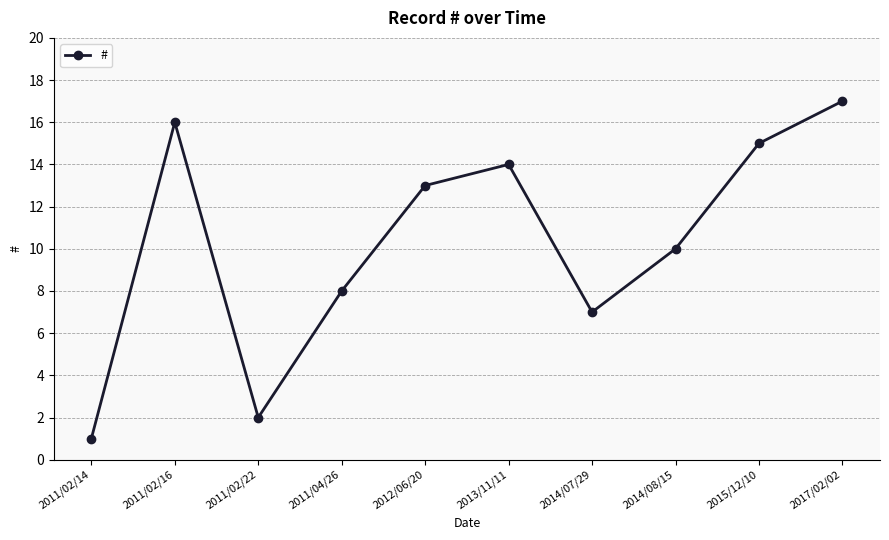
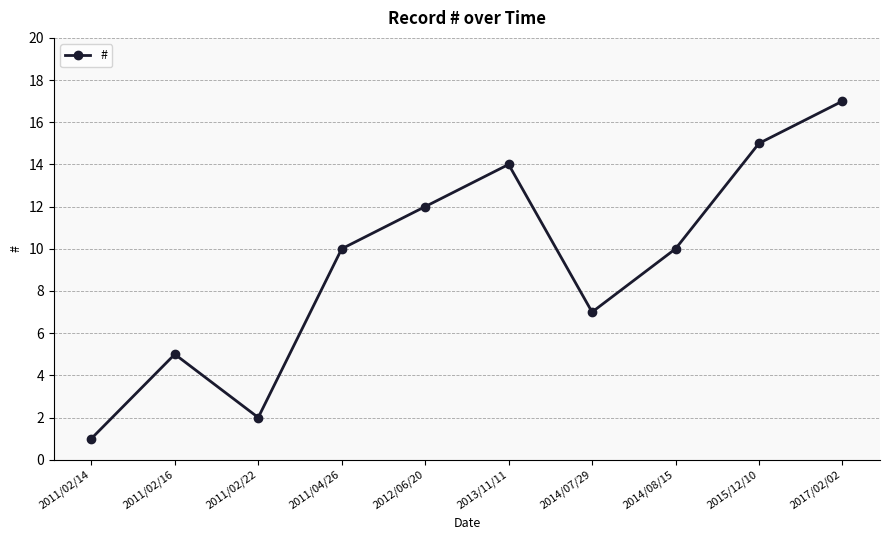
  {
    "2011/02/14": 1,
-   "2011/02/16": 16,
+   "2011/02/16": 5,
    "2011/02/22": 2,
-   "2011/04/26": 8,
-   "2012/06/20": 13,
+   "2011/04/26": 10,
+   "2012/06/20": 12,
    "2013/11/11": 14,
    "2014/07/29": 7,
    "2014/08/15": 10,
    "2015/12/10": 15,
    "2017/02/02": 17
  }
